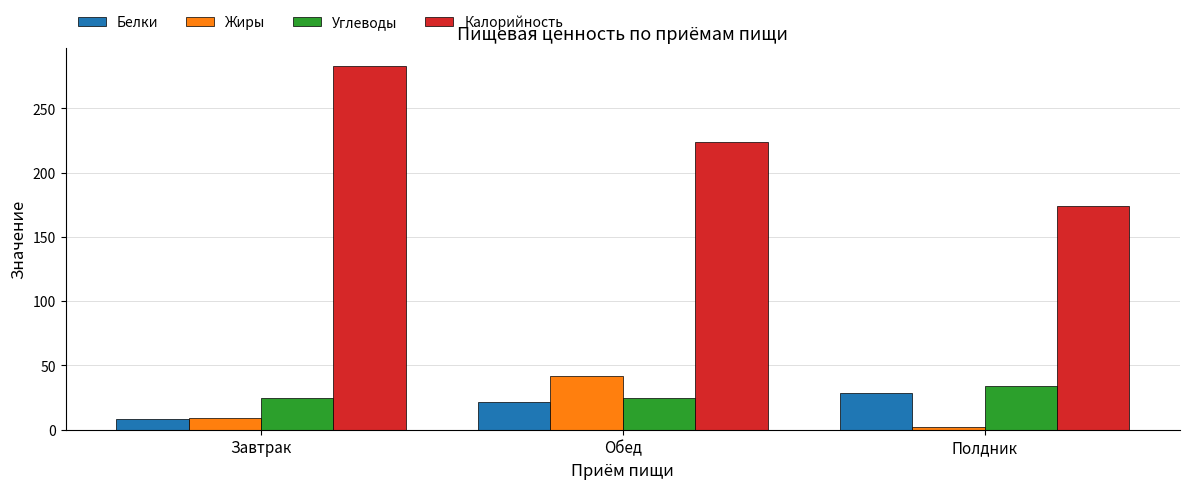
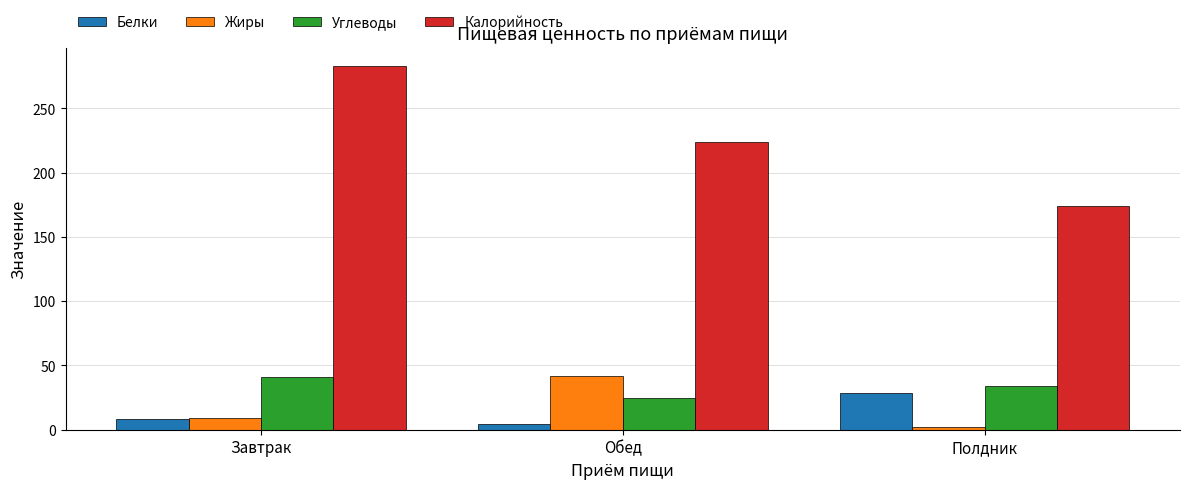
  {
    "Белки": {
      "Завтрак": 9,
-     "Обед": 21,
+     "Обед": 5,
      "Полдник": 28
    },
    "Жиры": {
      "Завтрак": 10,
      "Обед": 42
    },
    "Углеводы": {
-     "Завтрак": 25,
+     "Завтрак": 41,
      "Обед": 25,
      "Полдник": 34
    },
    "Калорийность": {
      "Завтрак": 283,
      "Обед": 224,
      "Полдник": 174
    }
  }
